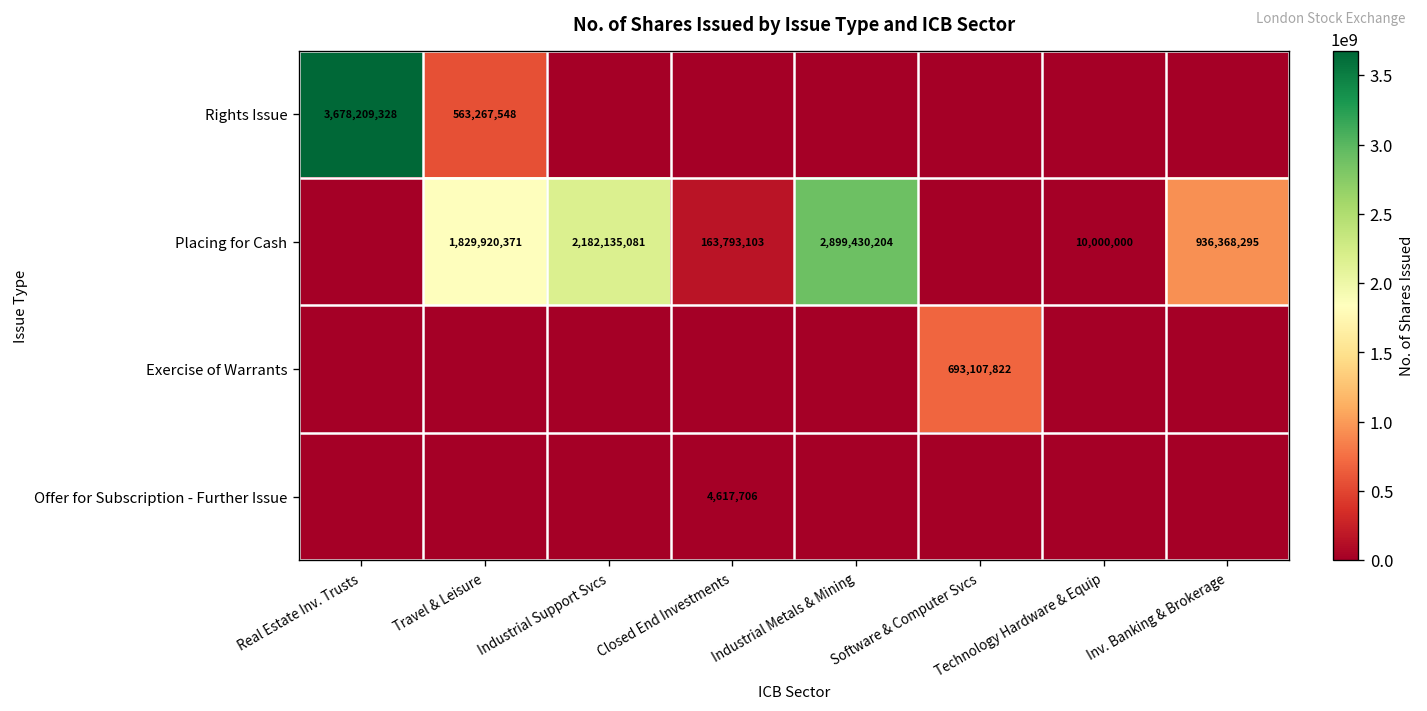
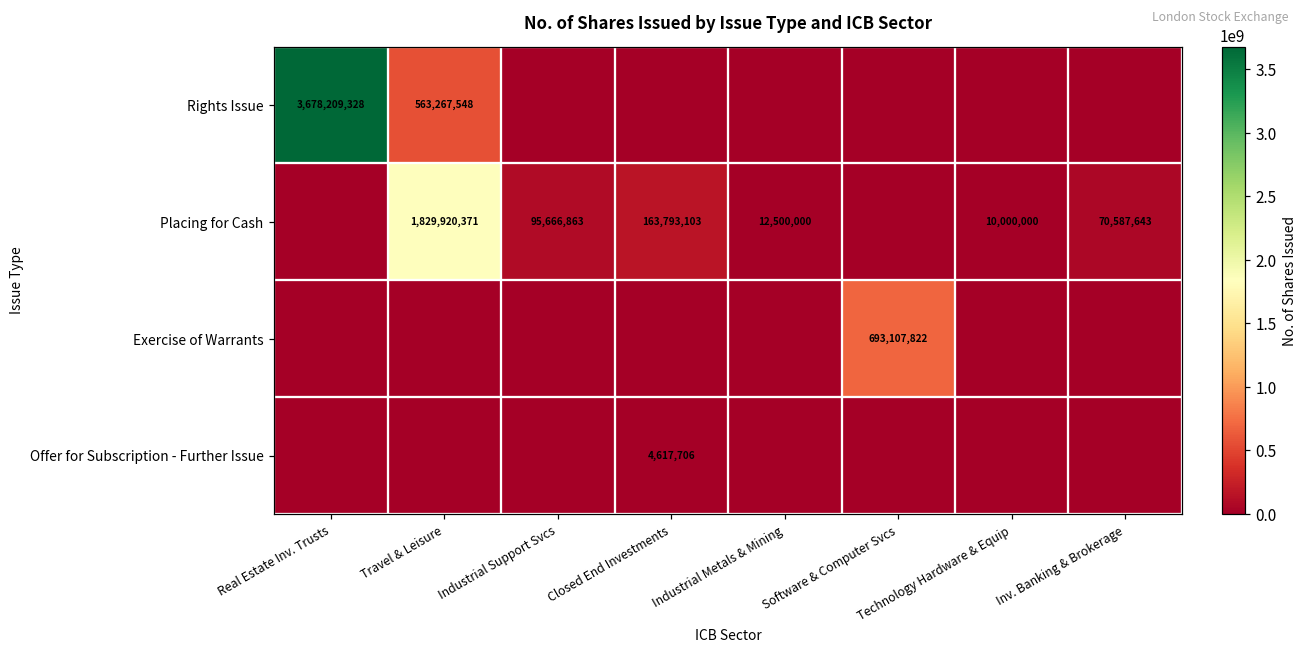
  {
    "Rights Issue": {
      "Real Estate Inv. Trusts": "3,678,209,328",
      "Travel & Leisure": "563,267,548"
    },
    "Placing for Cash": {
      "Travel & Leisure": "1,829,920,371",
-     "Industrial Support Svcs": "2,182,135,081",
+     "Industrial Support Svcs": "95,666,863",
      "Closed End Investments": "163,793,103",
-     "Industrial Metals & Mining": "2,899,430,204",
+     "Industrial Metals & Mining": "12,500,000",
      "Technology Hardware & Equip": "10,000,000",
-     "Inv. Banking & Brokerage": "936,368,295"
+     "Inv. Banking & Brokerage": "70,587,643"
    },
    "Exercise of Warrants": {
      "Software & Computer Svcs": "693,107,822"
    },
    "Offer for Subscription - Further Issue": {
      "Closed End Investments": "4,617,706"
    }
  }
